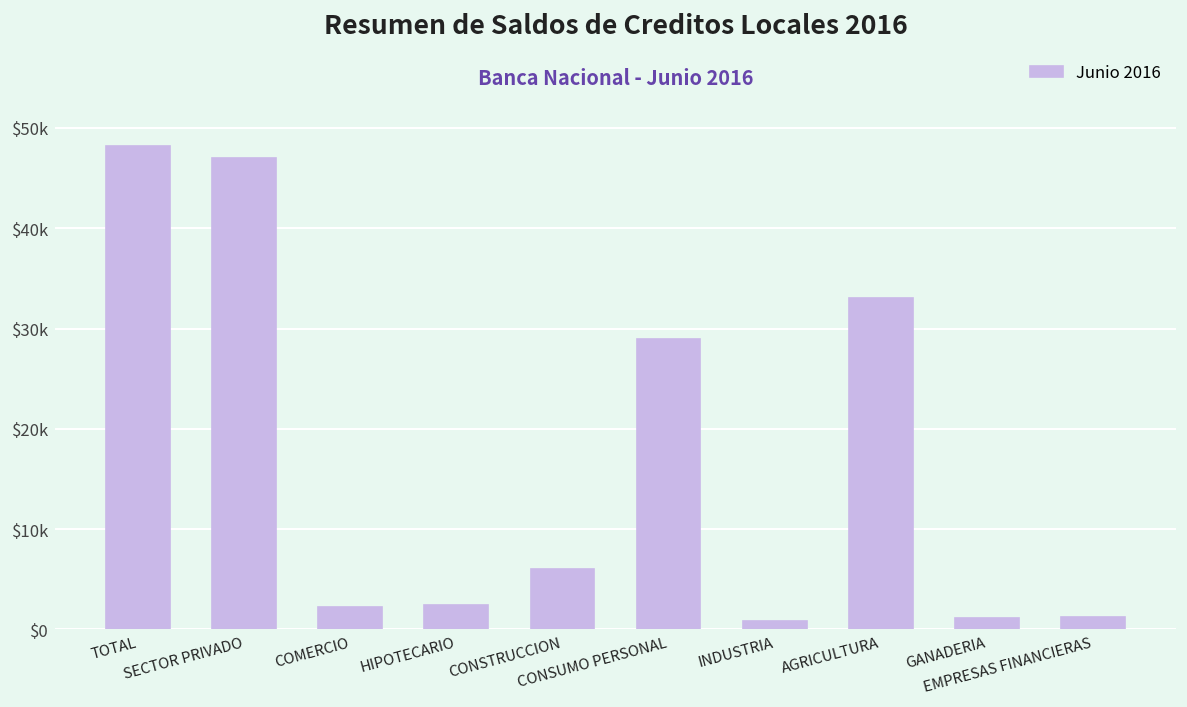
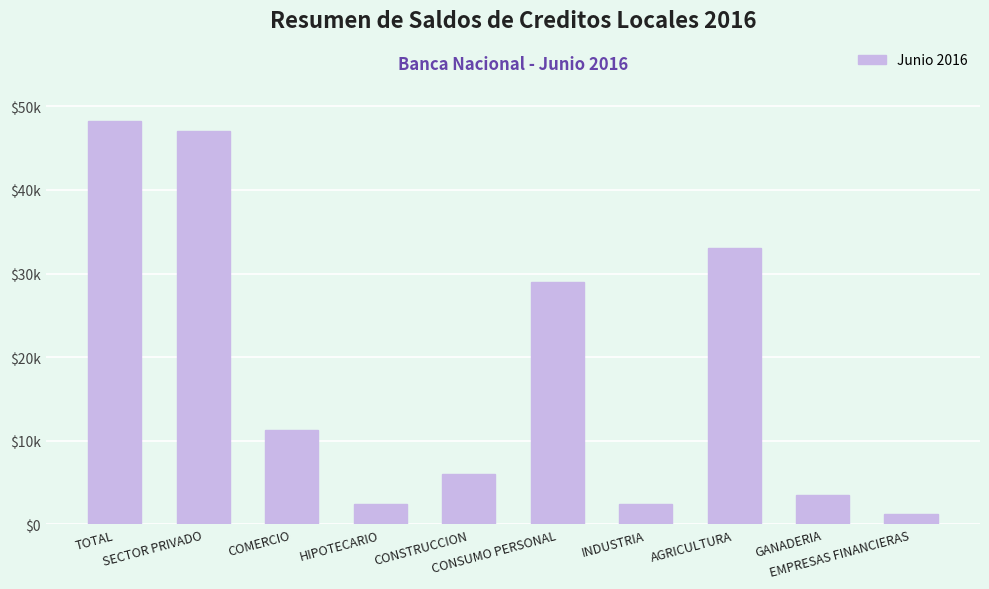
  {
    "TOTAL": "$48000",
    "SECTOR PRIVADO": "$47000",
-   "COMERCIO": "$2000",
+   "COMERCIO": "$11000",
    "HIPOTECARIO": "$2000",
    "CONSTRUCCION": "$6000",
    "CONSUMO PERSONAL": "$29000",
-   "INDUSTRIA": "$1000",
+   "INDUSTRIA": "$2000",
    "AGRICULTURA": "$33000",
-   "GANADERIA": "$1000",
+   "GANADERIA": "$4000",
    "EMPRESAS FINANCIERAS": "$1000"
  }
